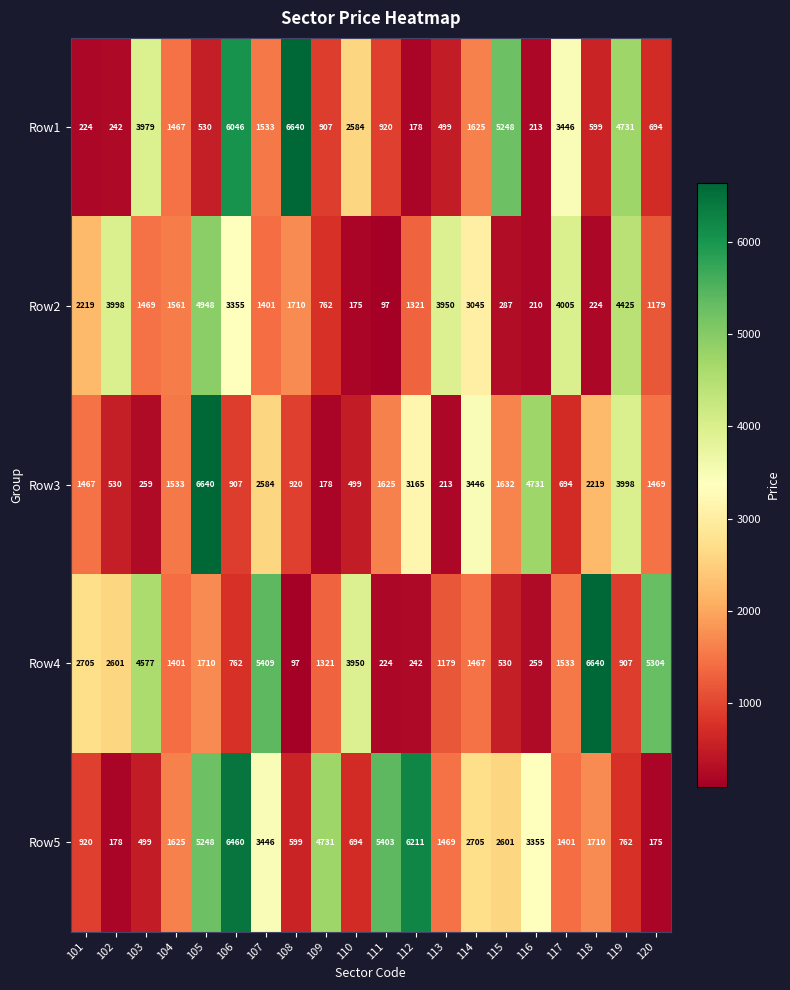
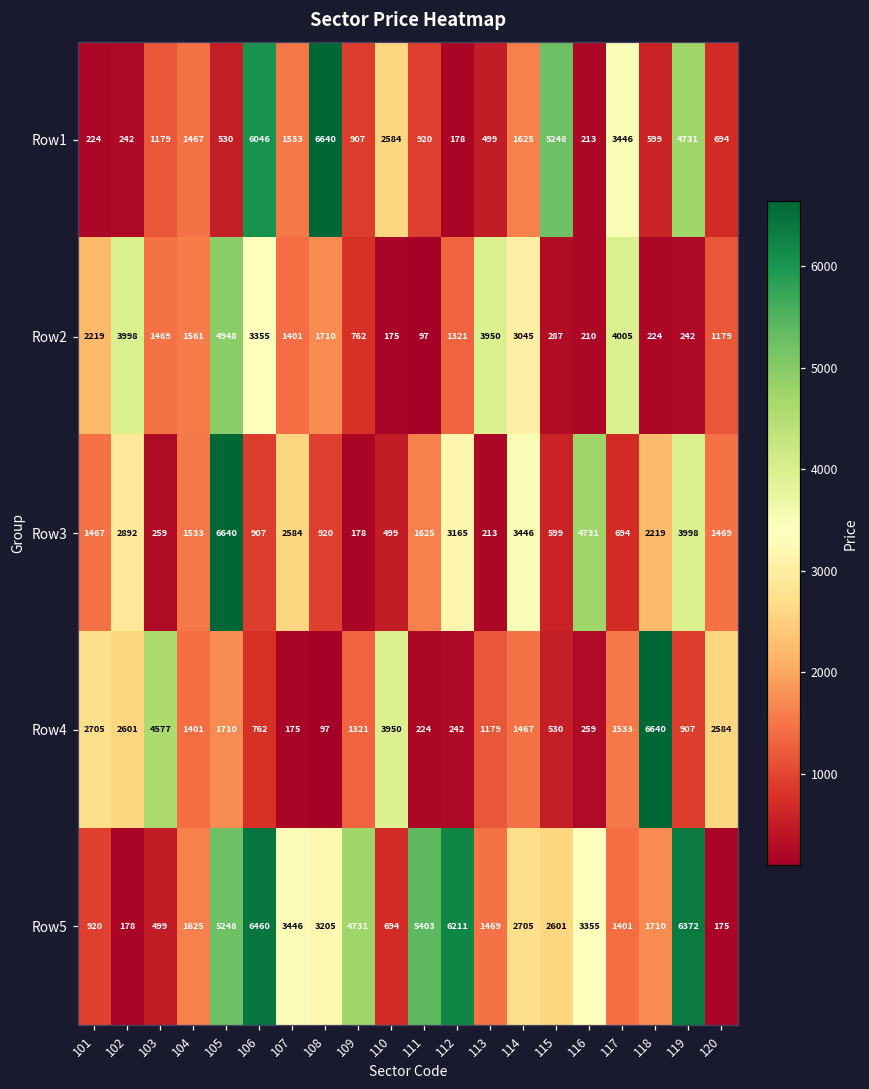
  {
    "Row1": {
      "101": 224,
      "102": 242,
-     "103": 3979,
+     "103": 1179,
      "104": 1467,
      "105": 530,
      "106": 6046,
      "107": 1533,
      "108": 6640,
      "109": 907,
      "110": 2584,
      "111": 920,
      "112": 178,
      "113": 499,
      "114": 1625,
      "115": 5248,
      "116": 213,
      "117": 3446,
      "118": 599,
      "119": 4731,
      "120": 694
    },
    "Row2": {
      "101": 2219,
      "102": 3998,
      "103": 1469,
      "104": 1561,
      "105": 4948,
      "106": 3355,
      "107": 1401,
      "108": 1710,
      "109": 762,
      "110": 175,
      "111": 97,
      "112": 1321,
      "113": 3950,
      "114": 3045,
      "115": 287,
      "116": 210,
      "117": 4005,
      "118": 224,
-     "119": 4425,
+     "119": 242,
      "120": 1179
    },
    "Row3": {
      "101": 1467,
-     "102": 530,
+     "102": 2892,
      "103": 259,
      "104": 1533,
      "105": 6640,
      "106": 907,
      "107": 2584,
      "108": 920,
      "109": 178,
      "110": 499,
      "111": 1625,
      "112": 3165,
      "113": 213,
      "114": 3446,
-     "115": 1632,
+     "115": 599,
      "116": 4731,
      "117": 694,
      "118": 2219,
      "119": 3998,
      "120": 1469
    },
    "Row4": {
      "101": 2705,
      "102": 2601,
      "103": 4577,
      "104": 1401,
      "105": 1710,
      "106": 762,
-     "107": 5409,
+     "107": 175,
      "108": 97,
      "109": 1321,
      "110": 3950,
      "111": 224,
      "112": 242,
      "113": 1179,
      "114": 1467,
      "115": 530,
      "116": 259,
      "117": 1533,
      "118": 6640,
      "119": 907,
-     "120": 5304
+     "120": 2584
    },
    "Row5": {
      "101": 920,
      "102": 178,
      "103": 499,
      "104": 1625,
      "105": 5248,
      "106": 6460,
      "107": 3446,
-     "108": 599,
+     "108": 3205,
      "109": 4731,
      "110": 694,
      "111": 5403,
      "112": 6211,
      "113": 1469,
      "114": 2705,
      "115": 2601,
      "116": 3355,
      "117": 1401,
      "118": 1710,
-     "119": 762,
+     "119": 6372,
      "120": 175
    }
  }
